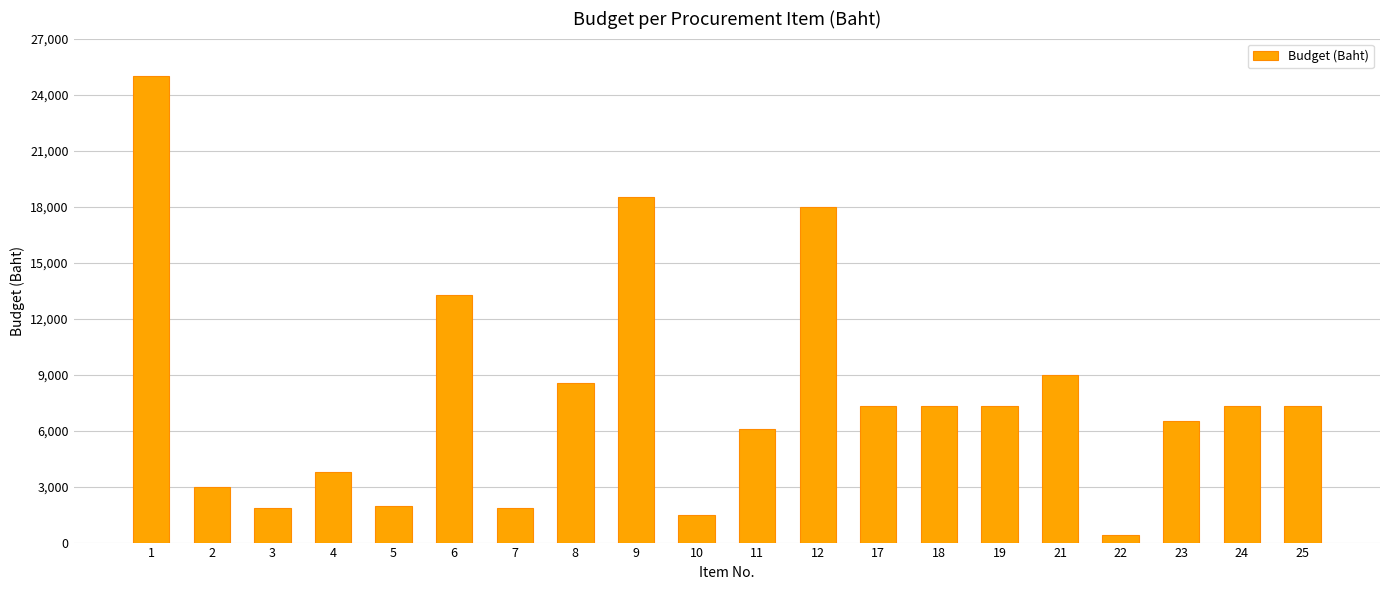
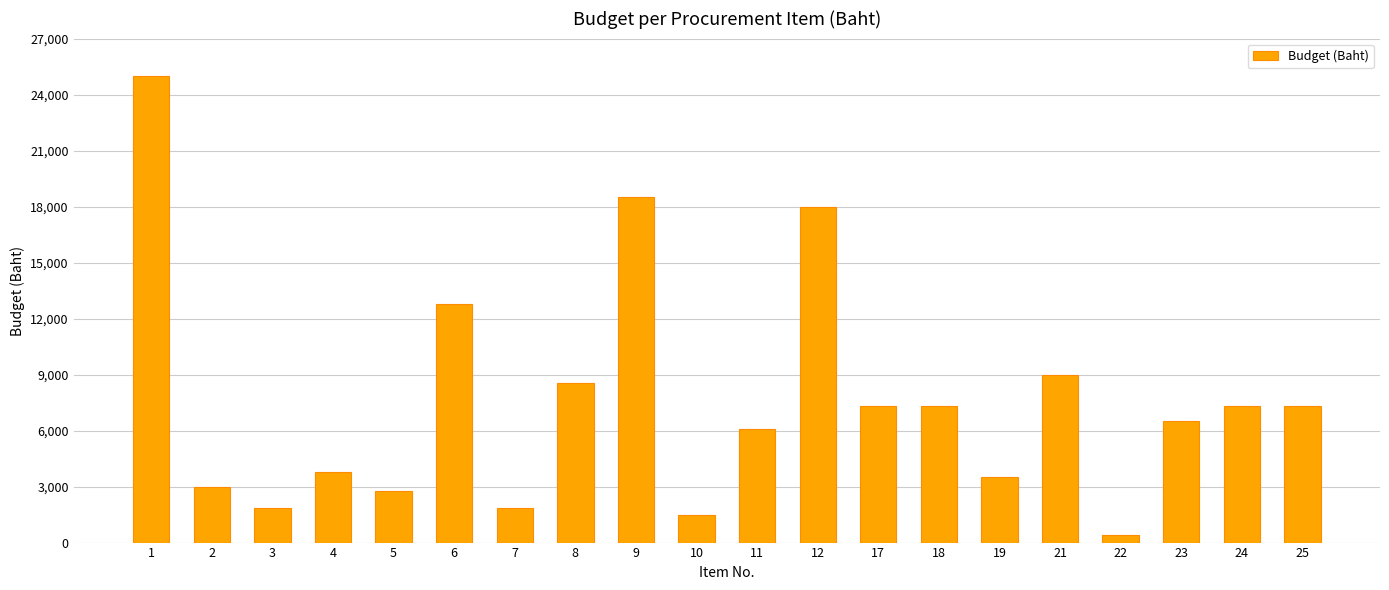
  {
    "1": "25,000",
    "2": "3,000",
    "3": "1,800",
    "4": "3,800",
-   "5": "2,000",
-   "6": "13,300",
+   "5": "2,800",
+   "6": "12,800",
    "7": "1,800",
    "8": "8,600",
    "9": "18,500",
    "10": "1,500",
    "11": "6,100",
    "12": "18,000",
    "17": "7,300",
    "18": "7,300",
-   "19": "7,300",
+   "19": "3,500",
    "21": "9,000",
    "22": "400",
    "23": "6,500",
    "24": "7,300",
    "25": "7,300"
  }
